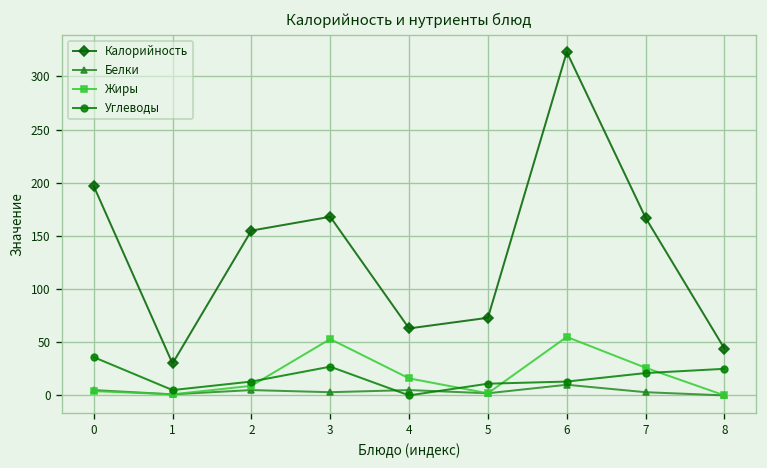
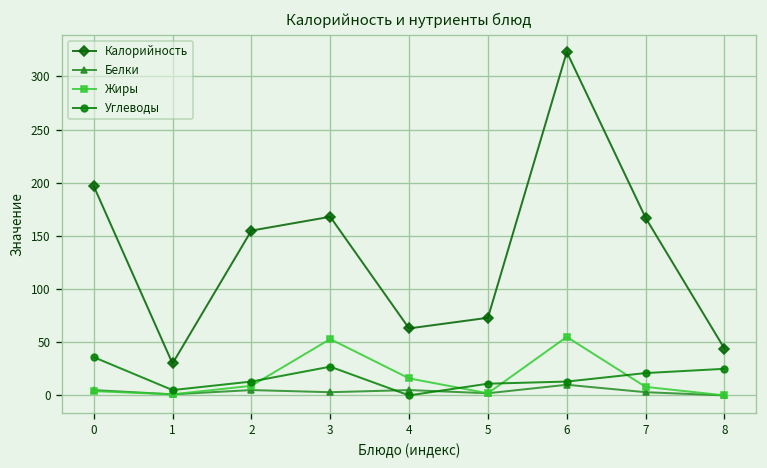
  {
    "Жиры": {
      "2": 10,
      "3": 50,
      "4": 20,
      "6": 60,
-     "7": 30
+     "7": 10
    }
  }
